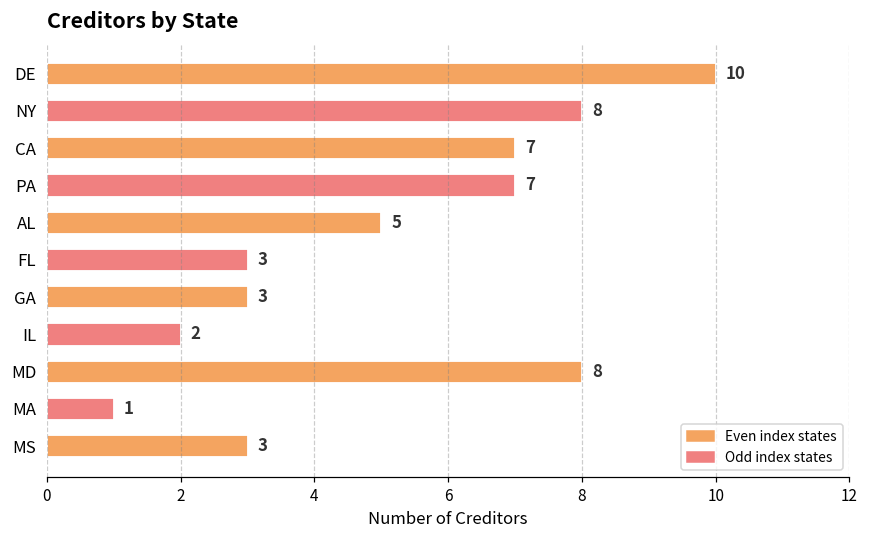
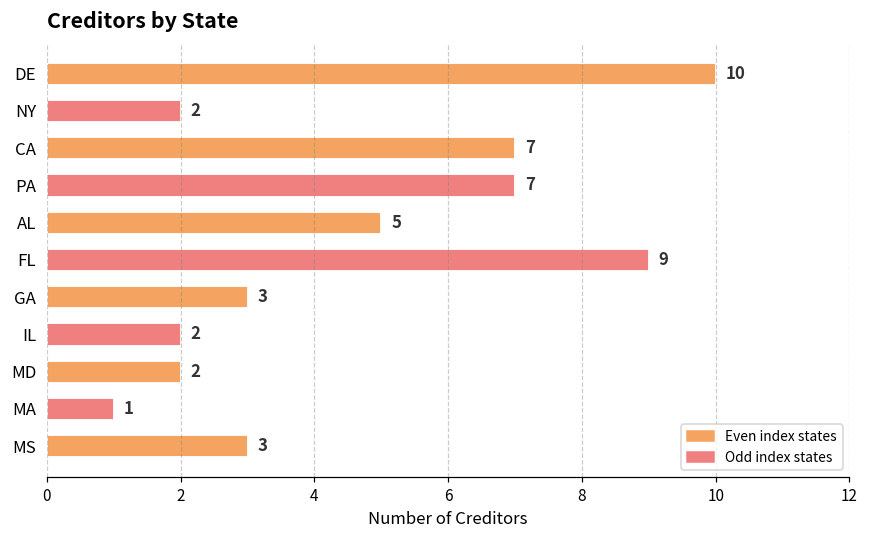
  {
    "DE": 10,
-   "NY": 8,
+   "NY": 2,
    "CA": 7,
    "PA": 7,
    "AL": 5,
-   "FL": 3,
+   "FL": 9,
    "GA": 3,
    "IL": 2,
-   "MD": 8,
+   "MD": 2,
    "MA": 1,
    "MS": 3
  }
